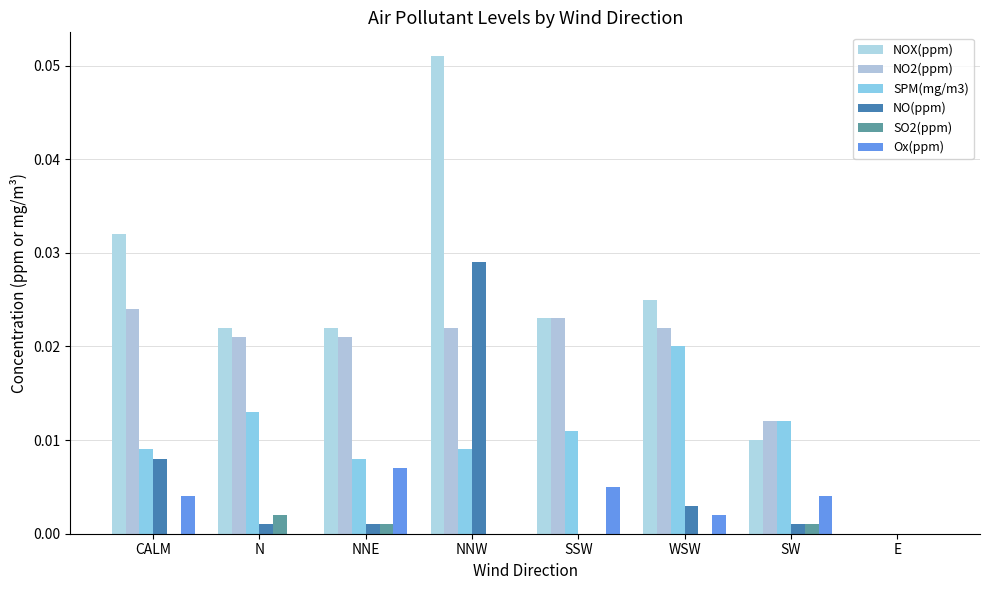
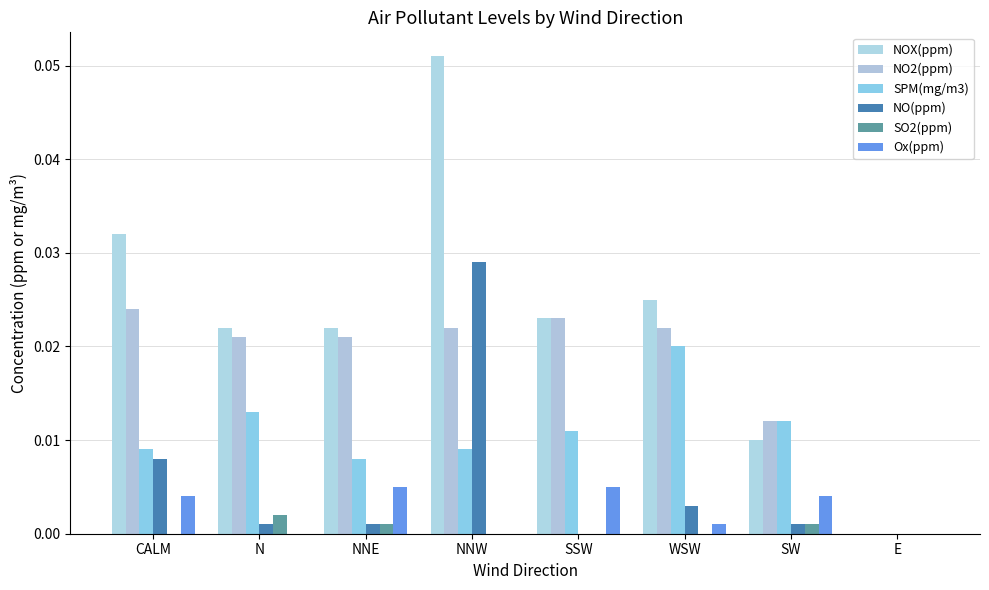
  {
    "Ox(ppm)": {
      "CALM": 0.004,
      "N": 0.000,
-     "NNE": 0.007,
+     "NNE": 0.005,
      "NNW": 0.000,
      "SSW": 0.005,
-     "WSW": 0.002,
+     "WSW": 0.001,
      "SW": 0.004,
      "E": 0.000
    }
  }
